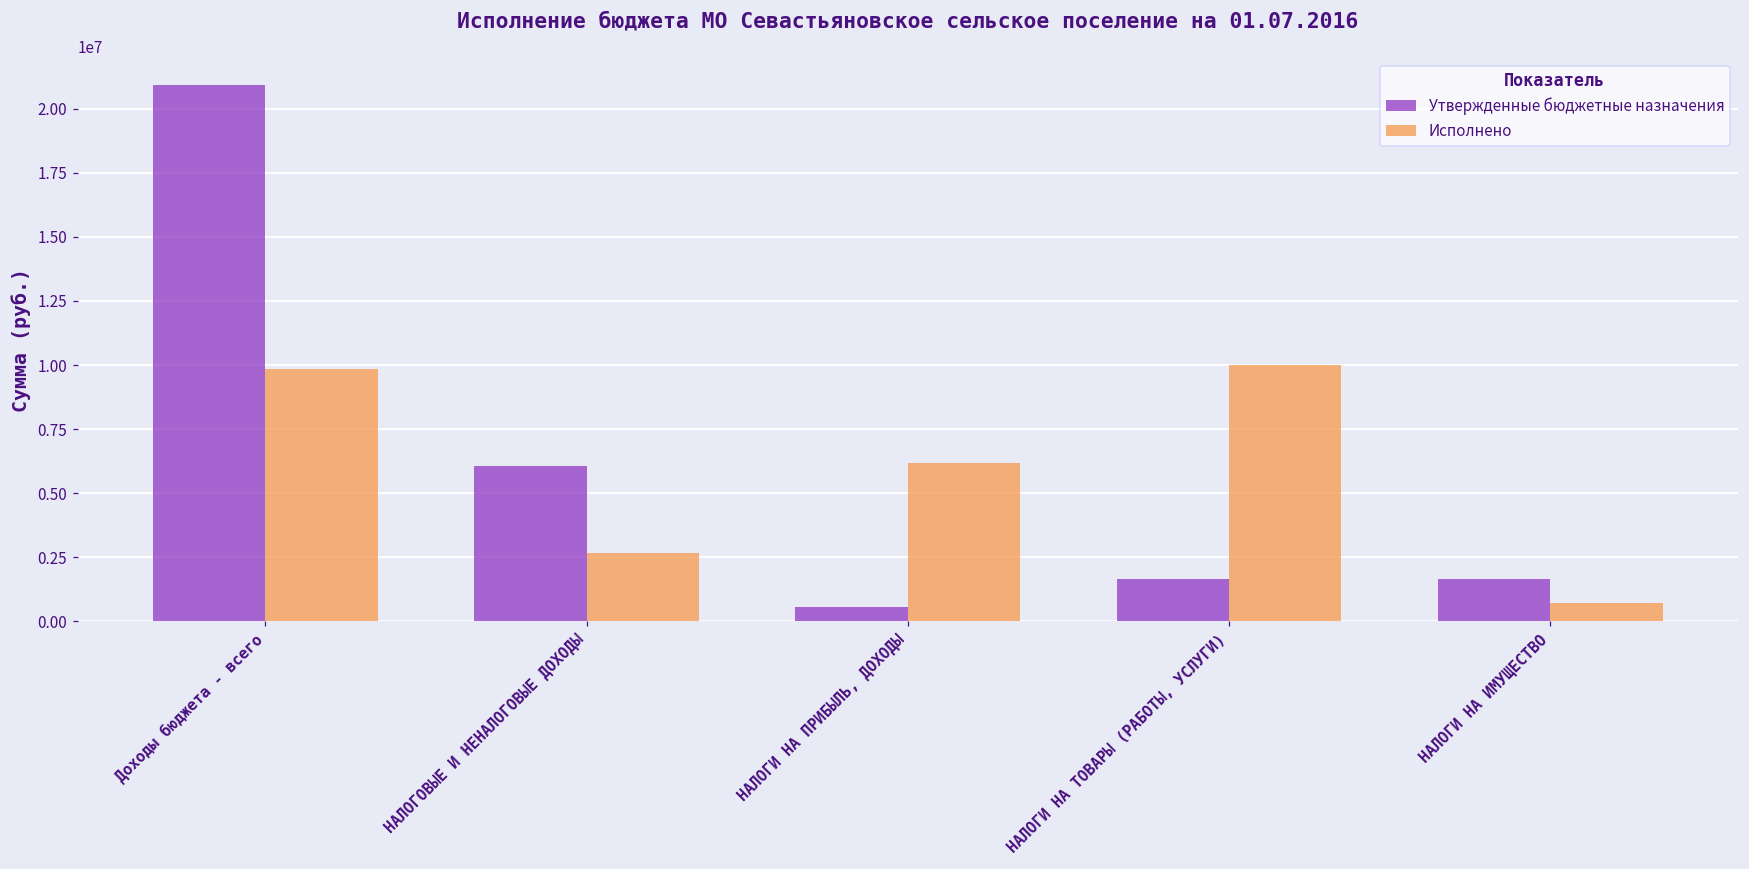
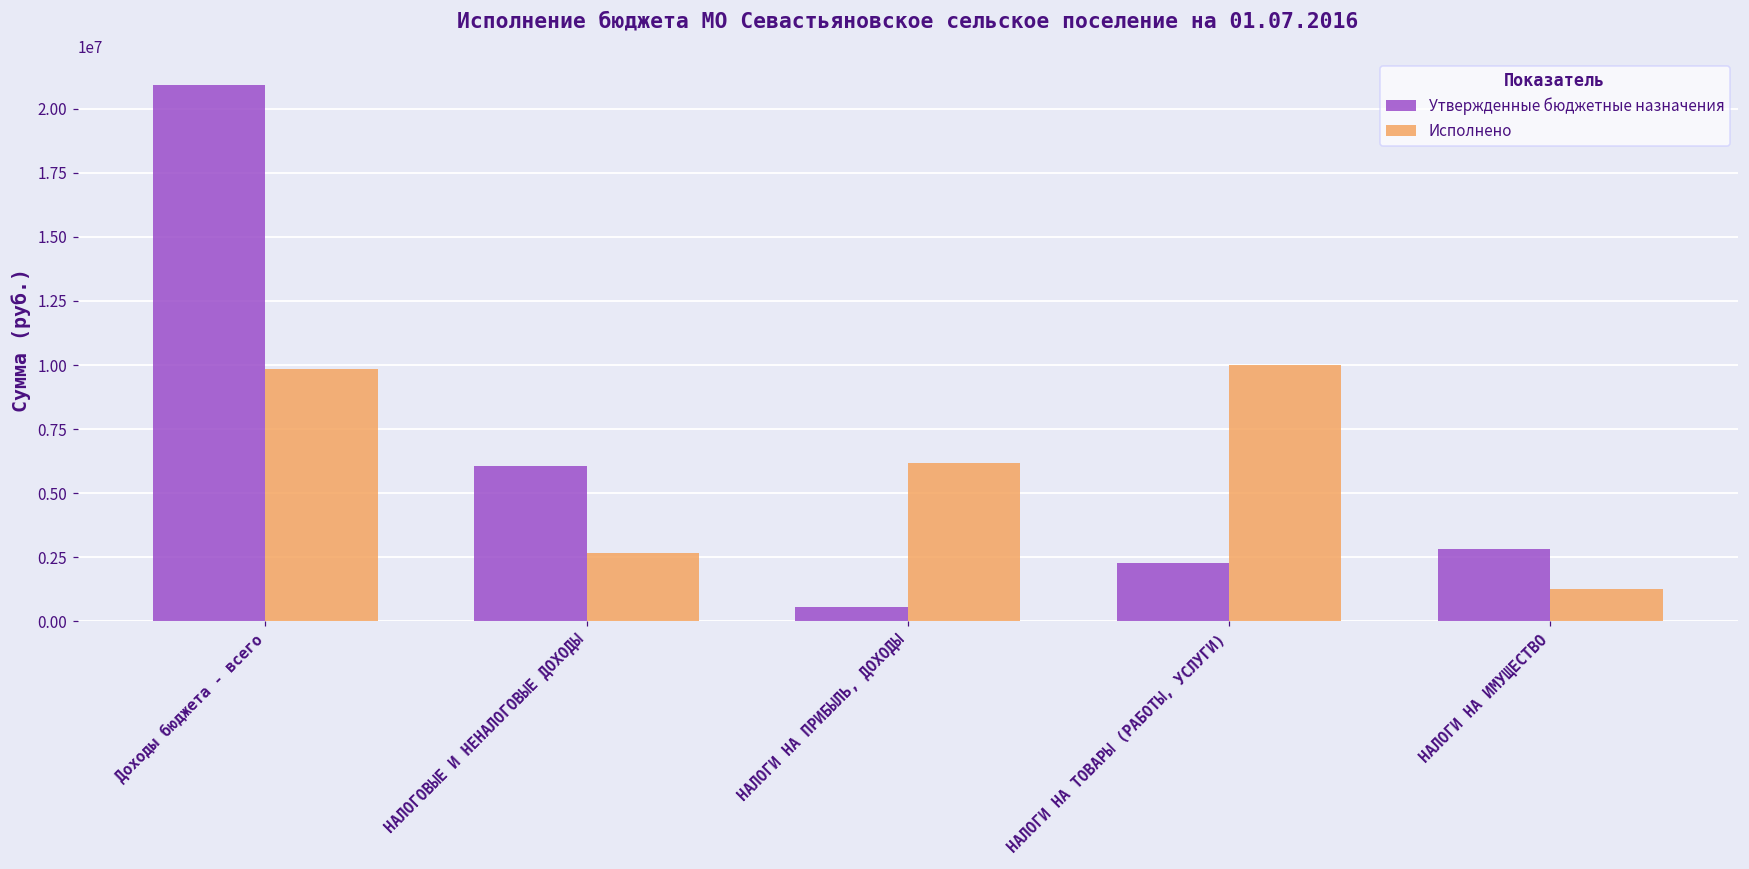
  {
    "Утвержденные бюджетные назначения": {
      "Доходы бюджета - всего": 20900000,
      "НАЛОГОВЫЕ И НЕНАЛОГОВЫЕ ДОХОДЫ": 6000000,
      "НАЛОГИ НА ПРИБЫЛЬ, ДОХОДЫ": 600000,
-     "НАЛОГИ НА ТОВАРЫ (РАБОТЫ, УСЛУГИ)": 1600000,
-     "НАЛОГИ НА ИМУЩЕСТВО": 1600000
+     "НАЛОГИ НА ТОВАРЫ (РАБОТЫ, УСЛУГИ)": 2300000,
+     "НАЛОГИ НА ИМУЩЕСТВО": 2800000
    },
    "Исполнено": {
      "Доходы бюджета - всего": 9800000,
      "НАЛОГОВЫЕ И НЕНАЛОГОВЫЕ ДОХОДЫ": 2700000,
      "НАЛОГИ НА ПРИБЫЛЬ, ДОХОДЫ": 6200000,
      "НАЛОГИ НА ТОВАРЫ (РАБОТЫ, УСЛУГИ)": 10000000,
-     "НАЛОГИ НА ИМУЩЕСТВО": 700000
+     "НАЛОГИ НА ИМУЩЕСТВО": 1300000
    }
  }
